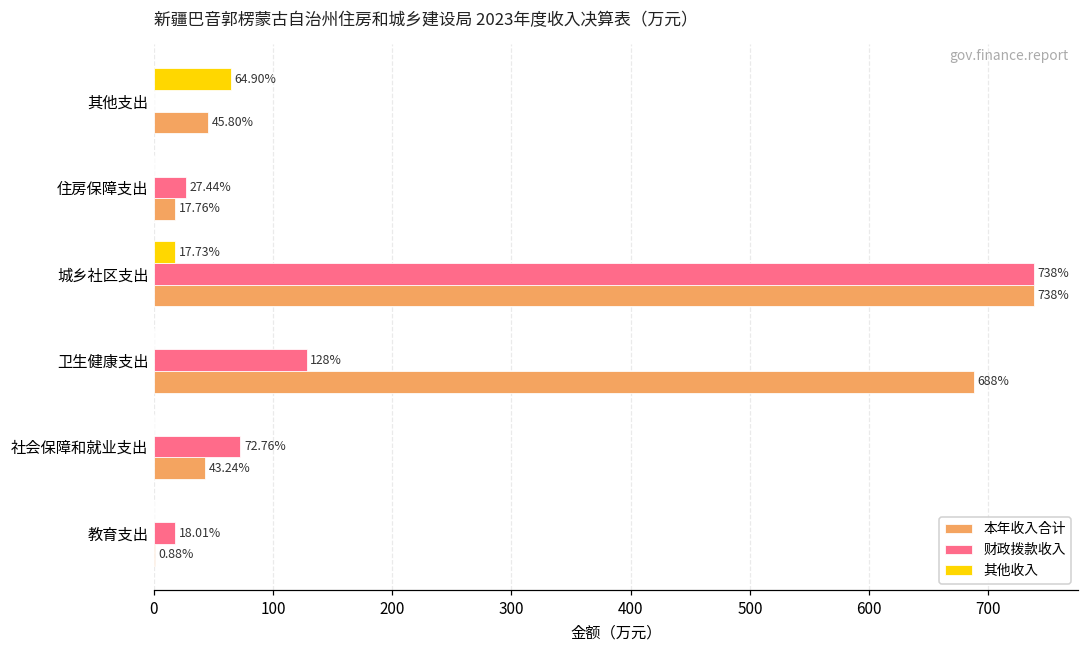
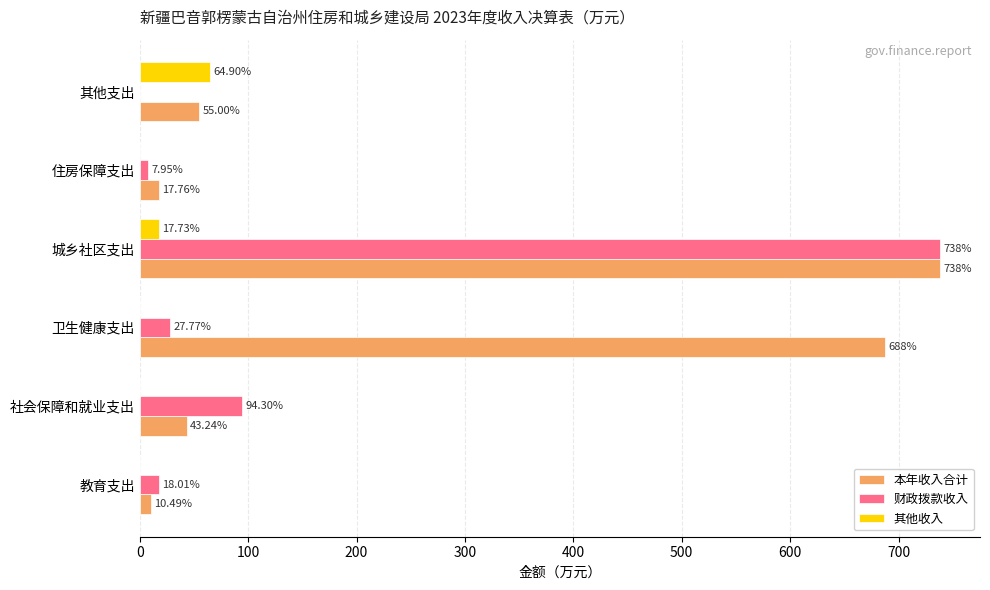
  {
    "本年收入合计": {
-     "其他支出": "45.80%",
+     "其他支出": "55.00%",
      "住房保障支出": "17.76%",
      "城乡社区支出": "738%",
      "卫生健康支出": "688%",
      "社会保障和就业支出": "43.24%",
-     "教育支出": "0.88%"
+     "教育支出": "10.49%"
    },
    "财政拨款收入": {
-     "住房保障支出": "27.44%",
+     "住房保障支出": "7.95%",
      "城乡社区支出": "738%",
-     "卫生健康支出": "128%",
-     "社会保障和就业支出": "72.76%",
+     "卫生健康支出": "27.77%",
+     "社会保障和就业支出": "94.30%",
      "教育支出": "18.01%"
    },
    "其他收入": {
      "其他支出": "64.90%",
      "城乡社区支出": "17.73%"
    }
  }
